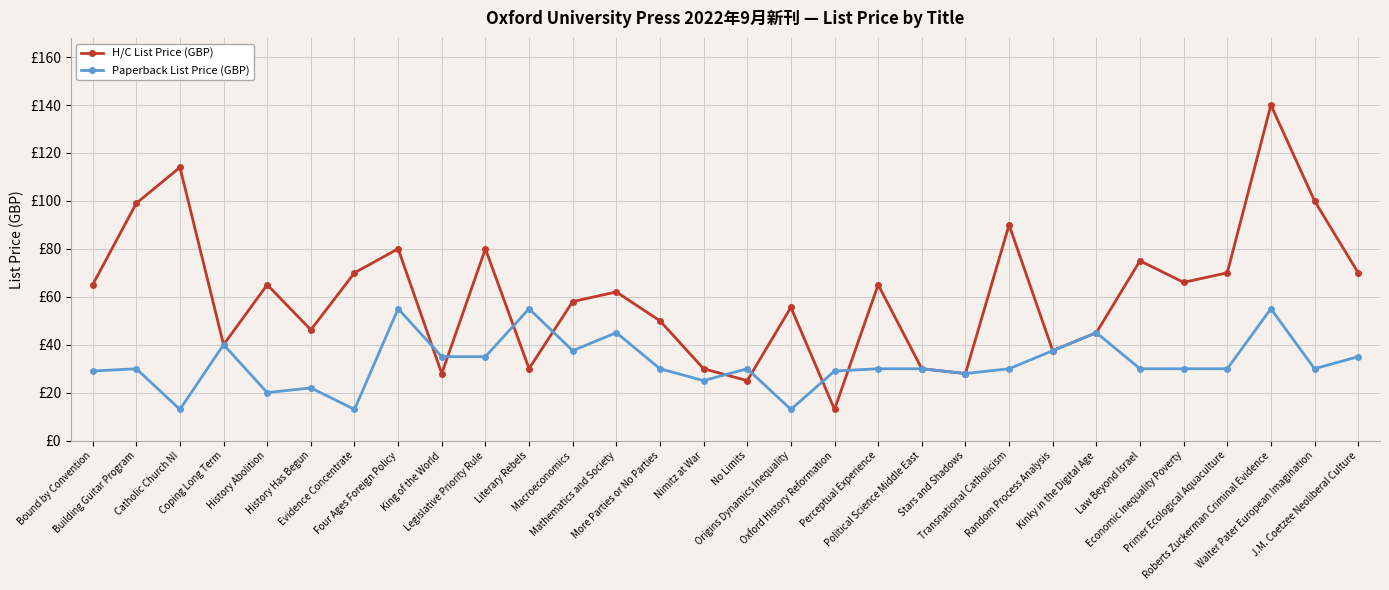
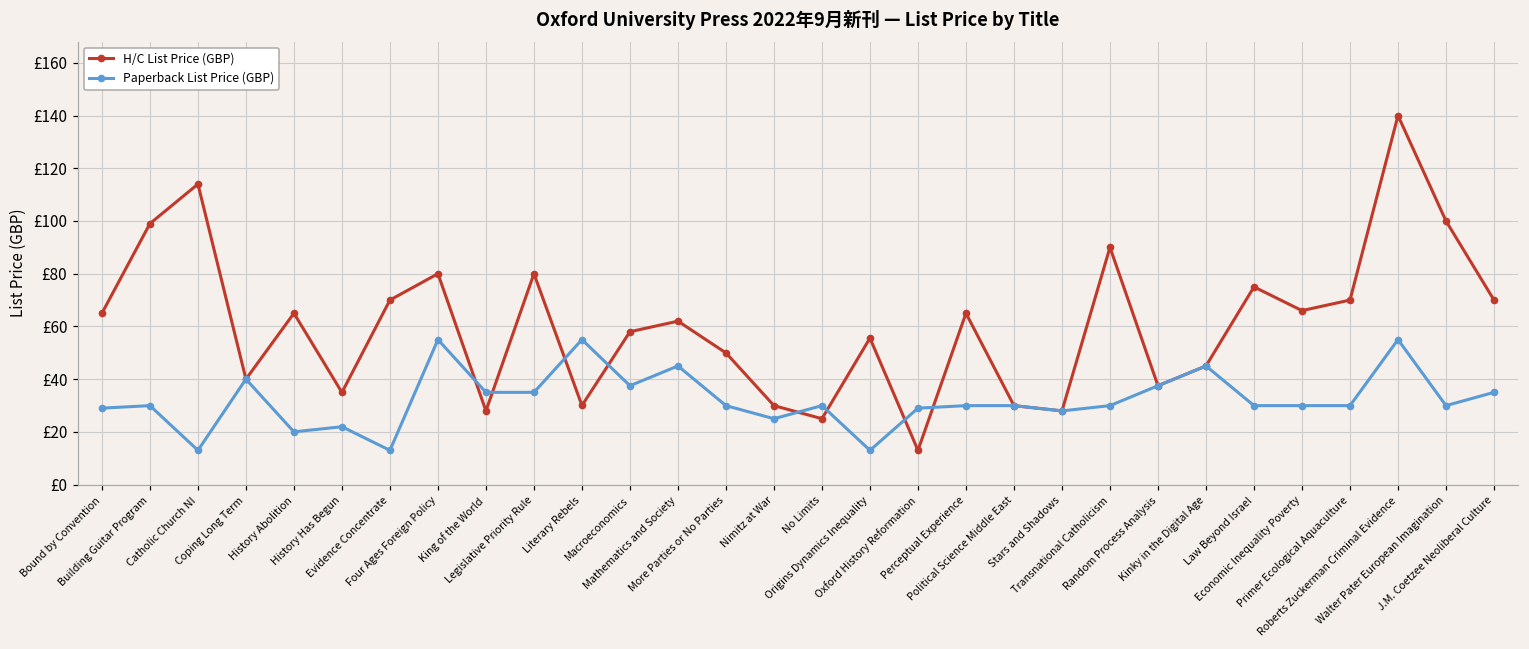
  {
    "H/C List Price (GBP)": {
      "Bound by Convention": "£65",
      "Building Guitar Program": "£99",
      "Catholic Church NI": "£114",
      "History Abolition": "£65",
-     "History Has Begun": "£46",
+     "History Has Begun": "£35",
      "Evidence Concentrate": "£70",
      "Four Ages Foreign Policy": "£80",
      "King of the World": "£28",
      "Legislative Priority Rule": "£80",
      "Literary Rebels": "£30",
      "Macroeconomics": "£58",
      "Mathematics and Society": "£62",
      "More Parties or No Parties": "£50",
      "Nimitz at War": "£30",
      "No Limits": "£25",
      "Origins Dynamics Inequality": "£56",
      "Oxford History Reformation": "£13",
      "Perceptual Experience": "£65",
      "Transnational Catholicism": "£90",
      "Law Beyond Israel": "£75",
      "Economic Inequality Poverty": "£66",
      "Primer Ecological Aquaculture": "£70",
      "Roberts Zuckerman Criminal Evidence": "£140",
      "Walter Pater European Imagination": "£100",
      "J.M. Coetzee Neoliberal Culture": "£70"
    },
    "Paperback List Price (GBP)": {
      "Bound by Convention": "£29",
      "Building Guitar Program": "£30",
      "Catholic Church NI": "£13",
      "History Abolition": "£20",
      "History Has Begun": "£22",
      "Evidence Concentrate": "£13",
      "Four Ages Foreign Policy": "£55",
      "King of the World": "£35",
      "Legislative Priority Rule": "£35",
      "Literary Rebels": "£55",
      "Macroeconomics": "£38",
      "Mathematics and Society": "£45",
      "More Parties or No Parties": "£30",
      "Nimitz at War": "£25",
      "No Limits": "£30",
      "Origins Dynamics Inequality": "£13",
      "Oxford History Reformation": "£29",
      "Perceptual Experience": "£30",
      "Transnational Catholicism": "£30",
      "Law Beyond Israel": "£30",
      "Economic Inequality Poverty": "£30",
      "Primer Ecological Aquaculture": "£30",
      "Roberts Zuckerman Criminal Evidence": "£55",
      "Walter Pater European Imagination": "£30",
      "J.M. Coetzee Neoliberal Culture": "£35"
    }
  }
